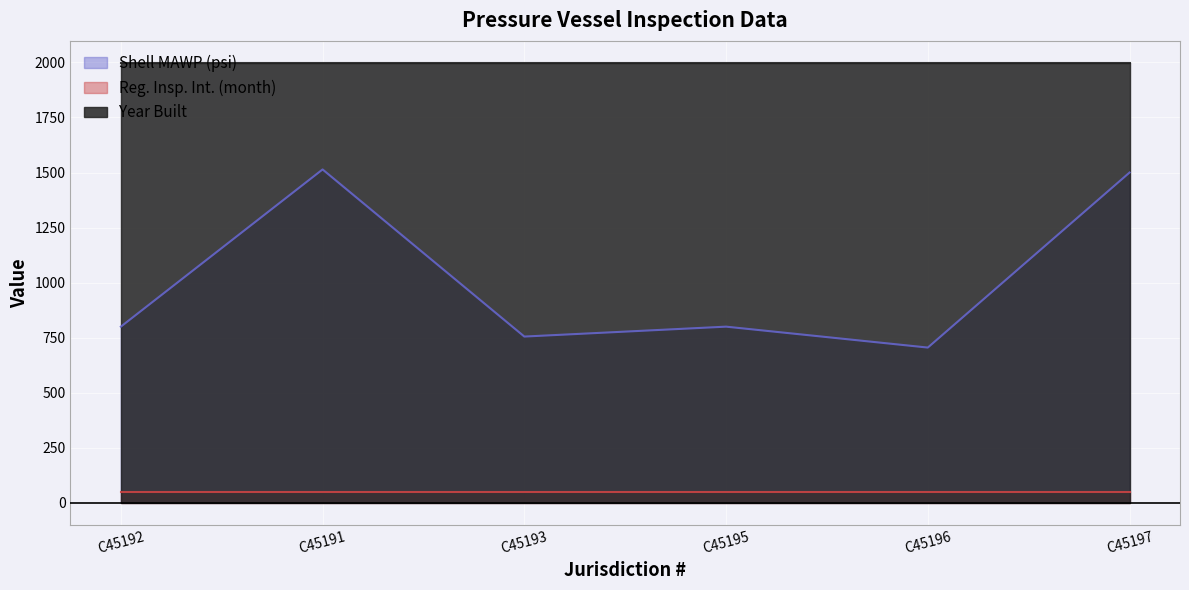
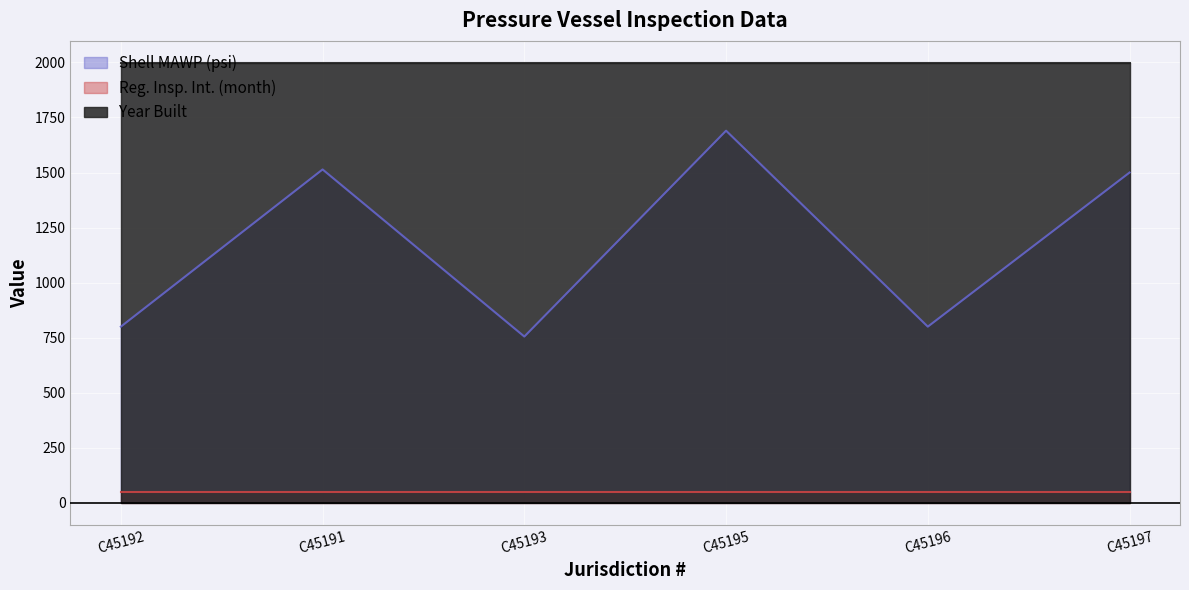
  {
    "Shell MAWP (psi)": {
      "C45192": 800,
      "C45191": 1510,
      "C45193": 760,
-     "C45195": 800,
-     "C45196": 710,
+     "C45195": 1690,
+     "C45196": 800,
      "C45197": 1500
    },
    "Reg. Insp. Int. (month)": {
      "C45192": 50,
      "C45191": 50,
      "C45193": 50,
      "C45195": 50,
      "C45196": 50,
      "C45197": 50
    },
    "Year Built": {
      "C45192": 2000,
      "C45191": 2000,
      "C45193": 2000,
      "C45195": 2000,
      "C45196": 2000,
      "C45197": 2000
    }
  }
